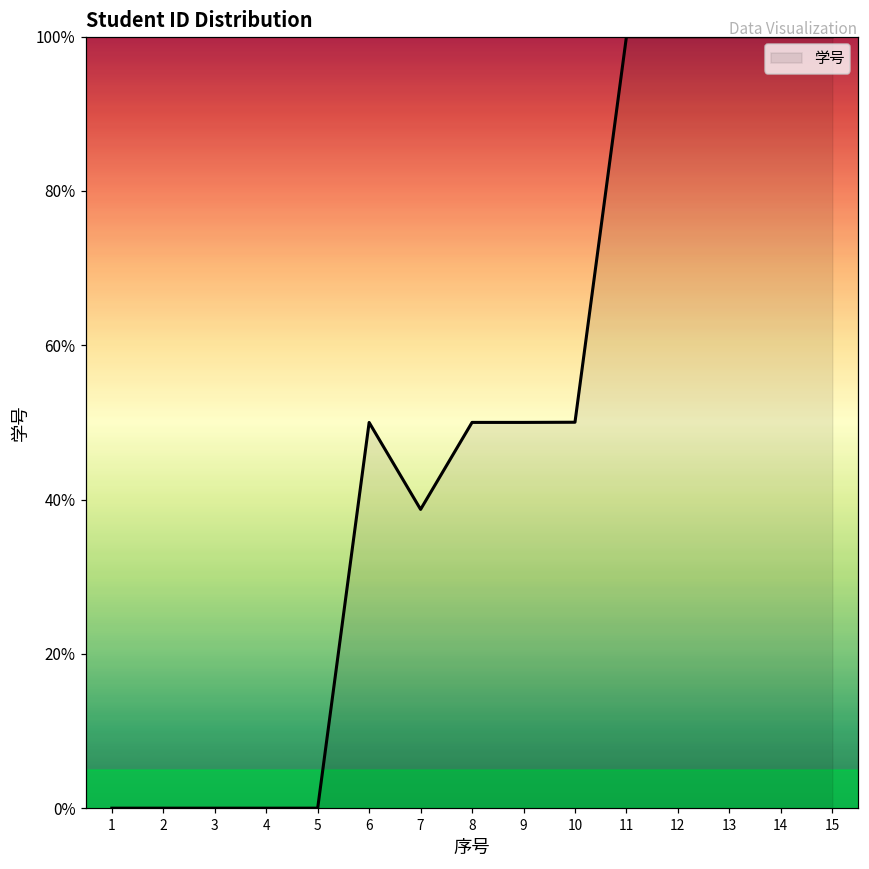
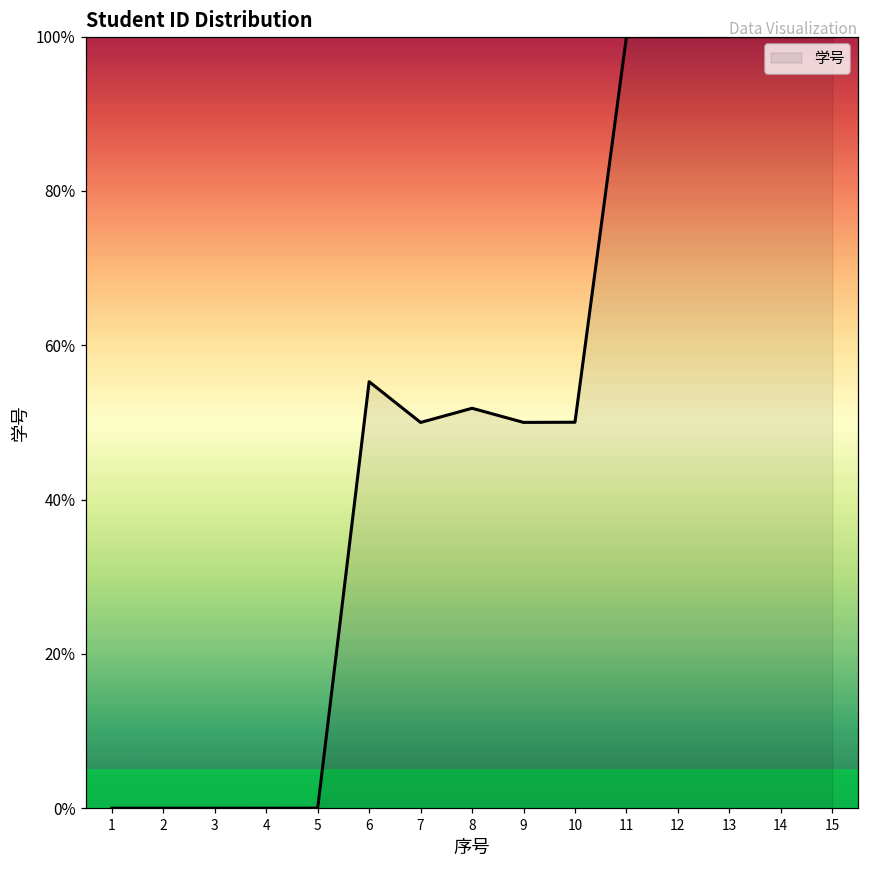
  {
-   "6": "50%",
-   "7": "39%",
-   "8": "50%",
+   "6": "55%",
+   "7": "50%",
+   "8": "52%",
    "9": "50%",
    "10": "50%",
    "11": "100%",
    "12": "100%",
    "13": "100%",
    "14": "100%",
    "15": "100%"
  }
